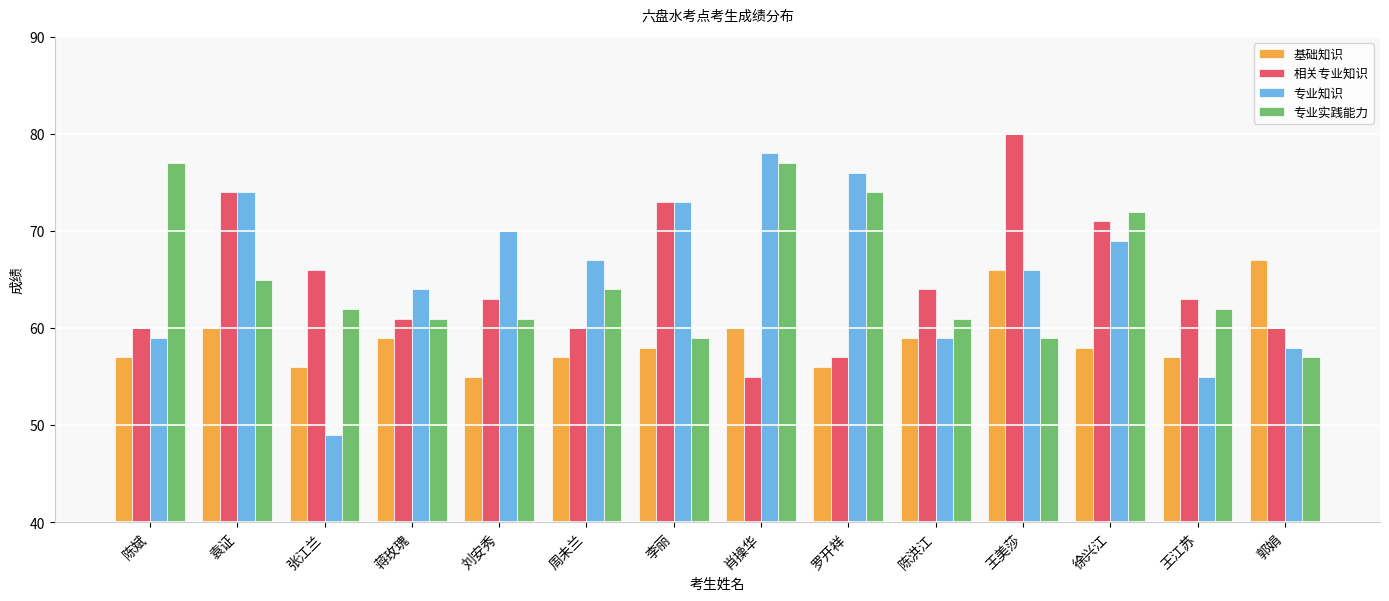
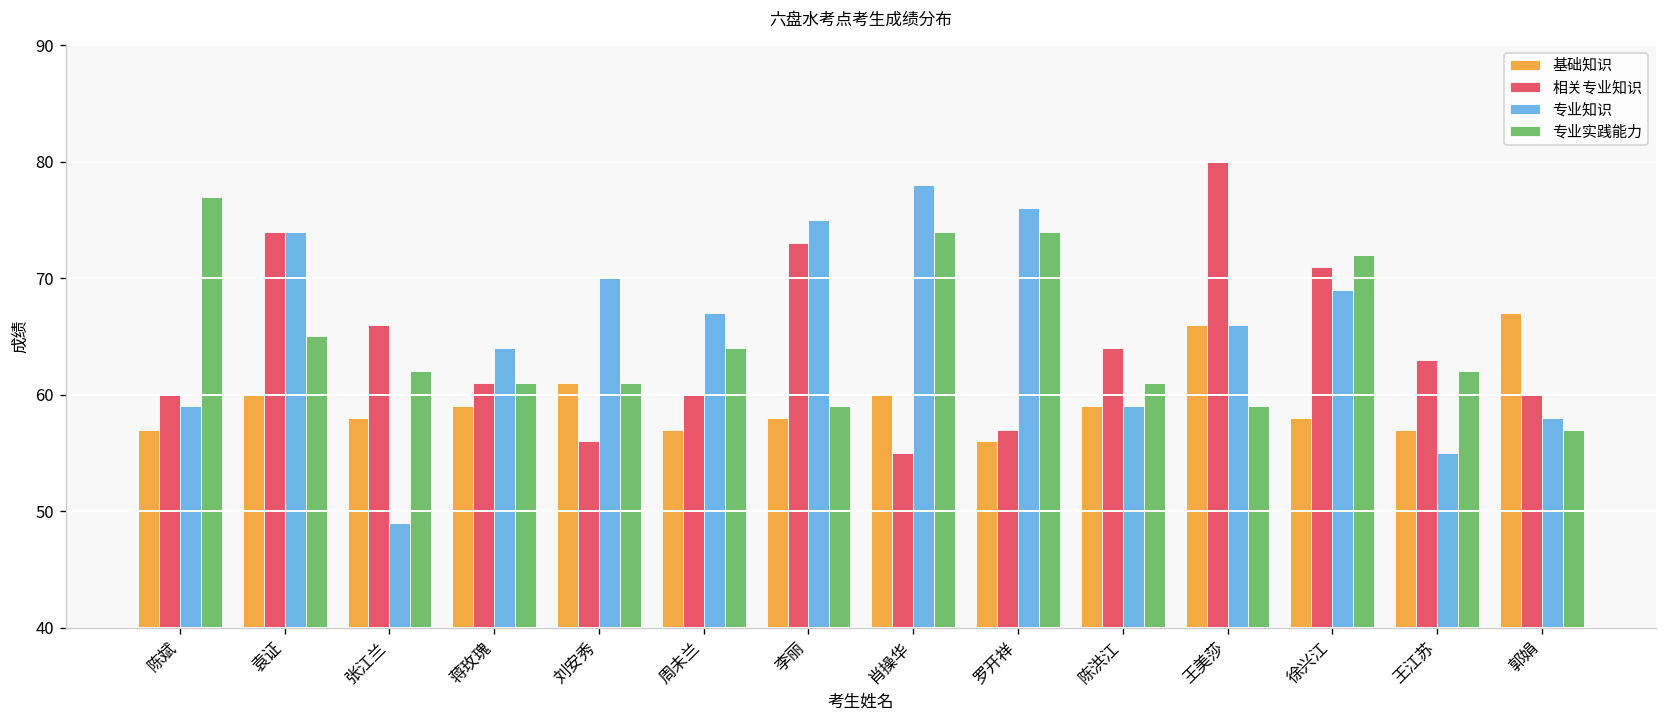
  {
    "基础知识": {
      "陈斌": 57,
      "袁证": 60,
-     "张江兰": 56,
+     "张江兰": 58,
      "蒋玫瑰": 59,
-     "刘安秀": 55,
+     "刘安秀": 61,
      "周未兰": 57,
      "李丽": 58,
      "肖操华": 60,
      "罗开祥": 56,
      "陈洪江": 59,
      "王美莎": 66,
      "徐兴江": 58,
      "王江苏": 57,
      "郭娟": 67
    },
    "相关专业知识": {
      "陈斌": 60,
      "袁证": 74,
      "张江兰": 66,
      "蒋玫瑰": 61,
-     "刘安秀": 63,
+     "刘安秀": 56,
      "周未兰": 60,
      "李丽": 73,
      "肖操华": 55,
      "罗开祥": 57,
      "陈洪江": 64,
      "王美莎": 80,
      "徐兴江": 71,
      "王江苏": 63,
      "郭娟": 60
    },
    "专业知识": {
      "陈斌": 59,
      "袁证": 74,
      "张江兰": 49,
      "蒋玫瑰": 64,
      "刘安秀": 70,
      "周未兰": 67,
-     "李丽": 73,
+     "李丽": 75,
      "肖操华": 78,
      "罗开祥": 76,
      "陈洪江": 59,
      "王美莎": 66,
      "徐兴江": 69,
      "王江苏": 55,
      "郭娟": 58
    },
    "专业实践能力": {
      "陈斌": 77,
      "袁证": 65,
      "张江兰": 62,
      "蒋玫瑰": 61,
      "刘安秀": 61,
      "周未兰": 64,
      "李丽": 59,
-     "肖操华": 77,
+     "肖操华": 74,
      "罗开祥": 74,
      "陈洪江": 61,
      "王美莎": 59,
      "徐兴江": 72,
      "王江苏": 62,
      "郭娟": 57
    }
  }
